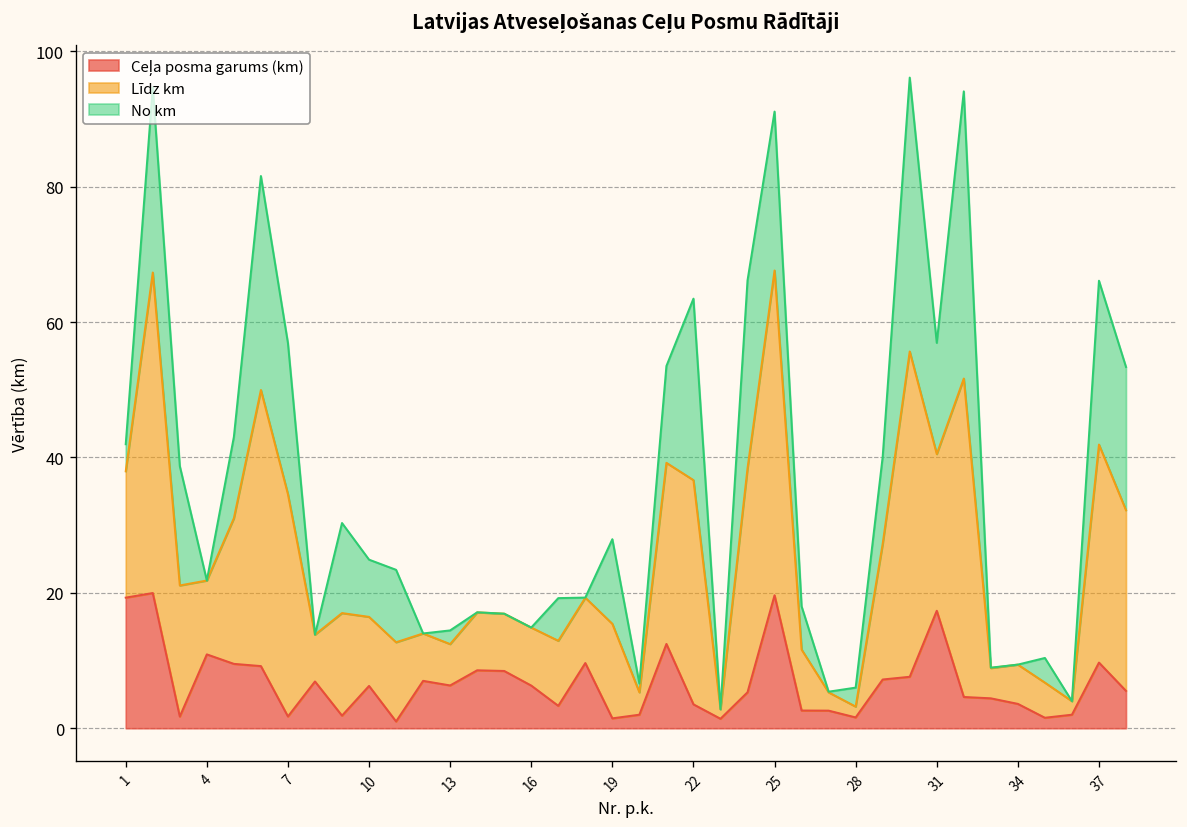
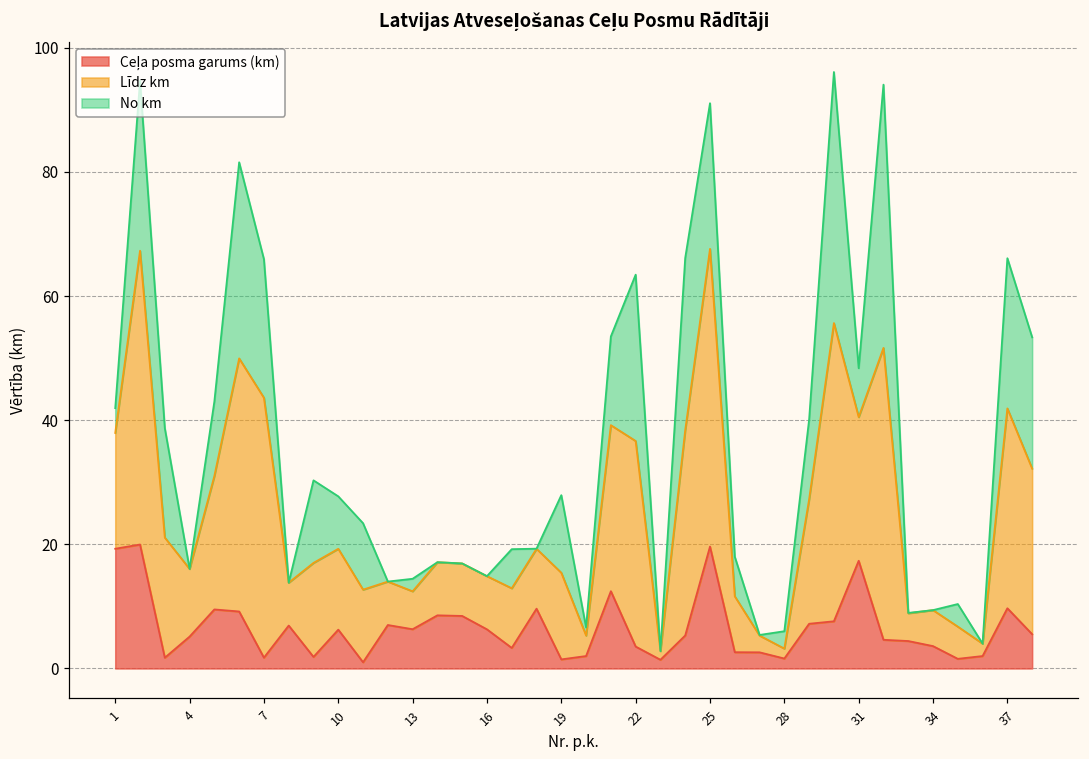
  {
    "Ceļa posma garums (km)": {
      "1": 19,
-     "4": 11,
+     "4": 5,
      "7": 2,
      "10": 6,
      "13": 6,
      "16": 6,
      "19": 1,
      "22": 4,
      "25": 20,
      "28": 2,
      "31": 17,
      "34": 4,
      "37": 10
    },
    "Līdz km": {
      "1": 19,
-     "7": 33,
-     "10": 10,
+     "7": 42,
+     "10": 13,
      "13": 6,
      "19": 14,
      "22": 33,
      "25": 48,
      "28": 2,
      "31": 23,
      "37": 32
    },
    "No km": {
      "1": 4,
      "7": 22,
      "10": 8,
      "13": 2,
      "19": 13,
      "22": 27,
      "25": 23,
      "28": 3,
-     "31": 16,
+     "31": 8,
      "37": 24
    }
  }
